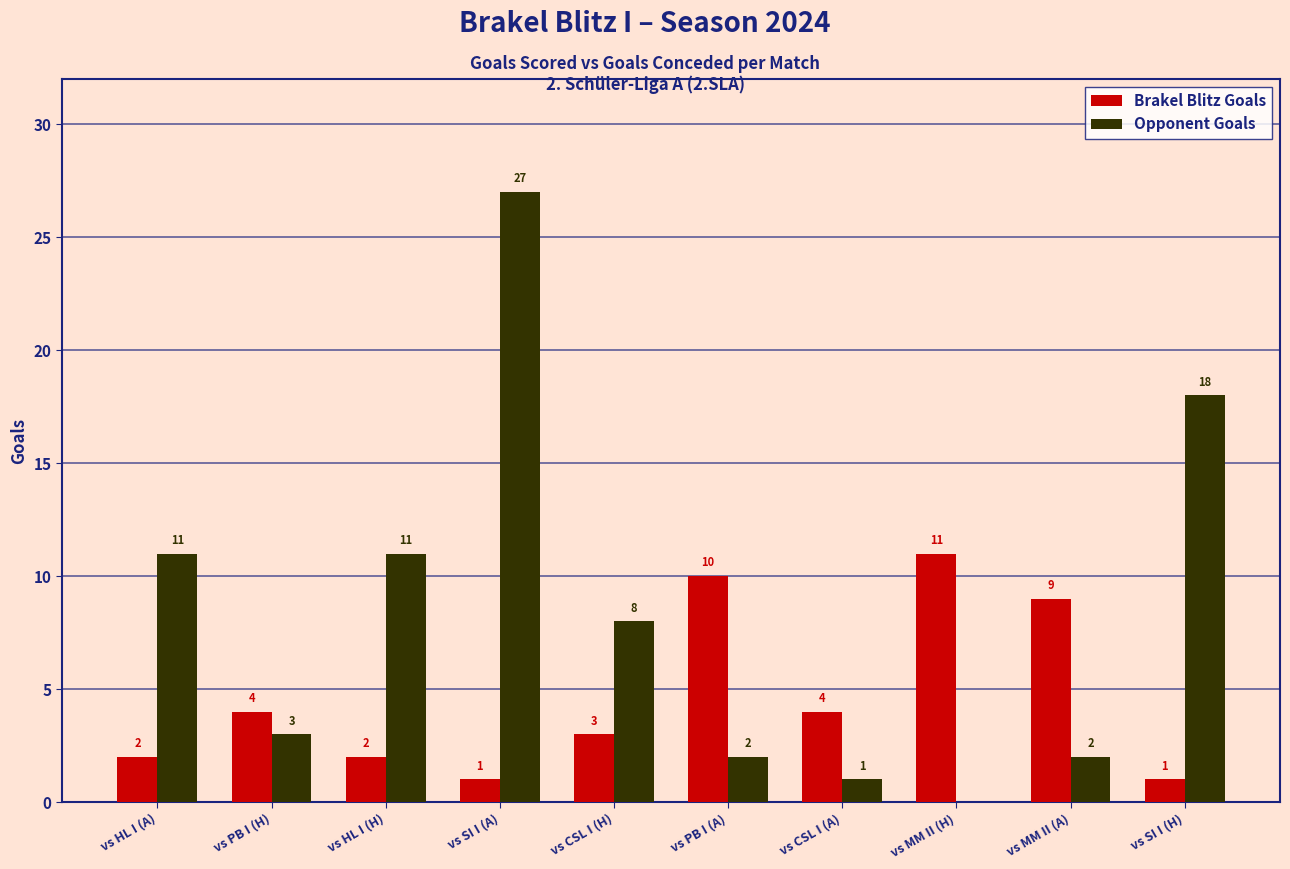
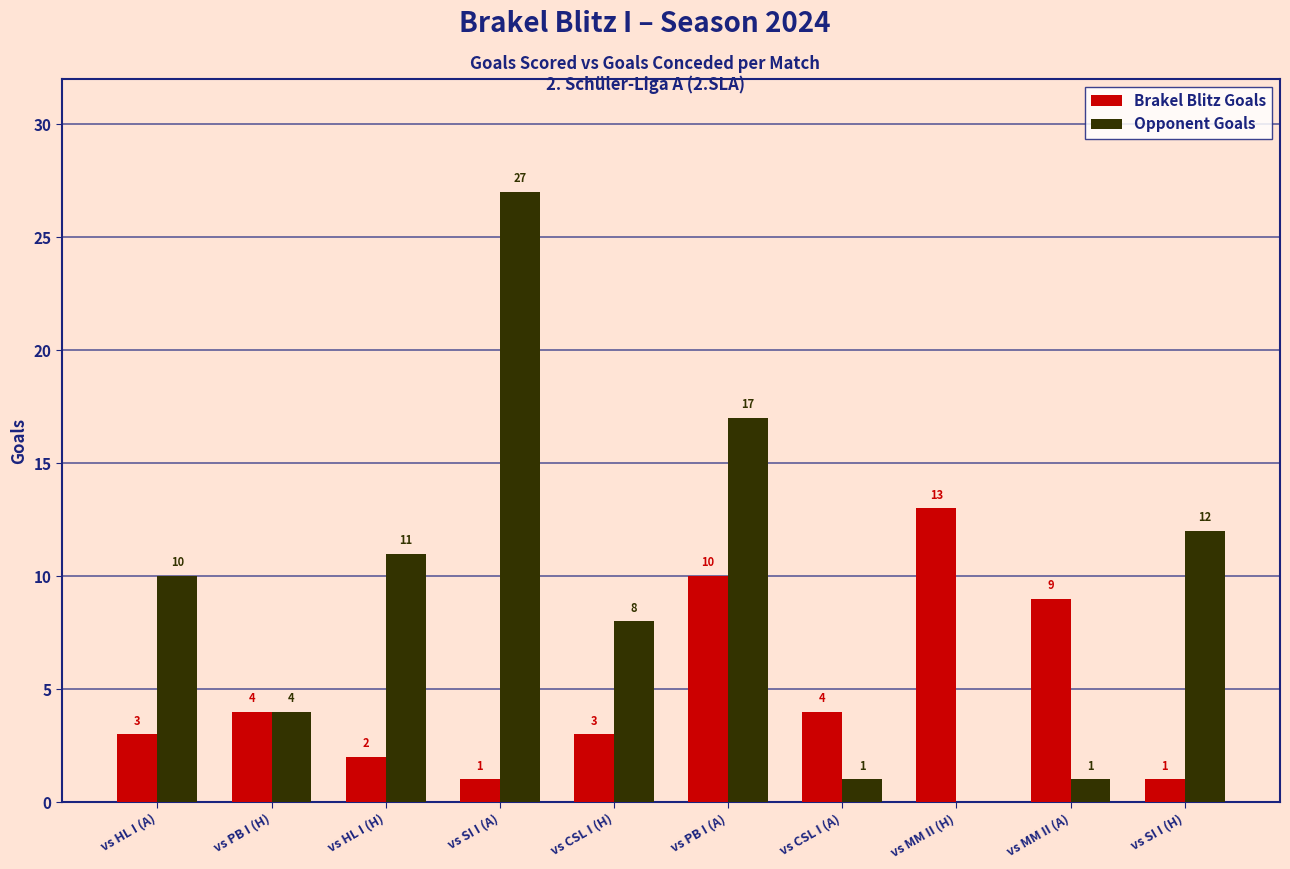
  {
    "Brakel Blitz Goals": {
-     "vs HL I (A)": 2,
+     "vs HL I (A)": 3,
      "vs PB I (H)": 4,
      "vs HL I (H)": 2,
      "vs SI I (A)": 1,
      "vs CSL I (H)": 3,
      "vs PB I (A)": 10,
      "vs CSL I (A)": 4,
-     "vs MM II (H)": 11,
+     "vs MM II (H)": 13,
      "vs MM II (A)": 9,
      "vs SI I (H)": 1
    },
    "Opponent Goals": {
-     "vs HL I (A)": 11,
-     "vs PB I (H)": 3,
+     "vs HL I (A)": 10,
+     "vs PB I (H)": 4,
      "vs HL I (H)": 11,
      "vs SI I (A)": 27,
      "vs CSL I (H)": 8,
-     "vs PB I (A)": 2,
+     "vs PB I (A)": 17,
      "vs CSL I (A)": 1,
-     "vs MM II (A)": 2,
-     "vs SI I (H)": 18
+     "vs MM II (A)": 1,
+     "vs SI I (H)": 12
    }
  }
